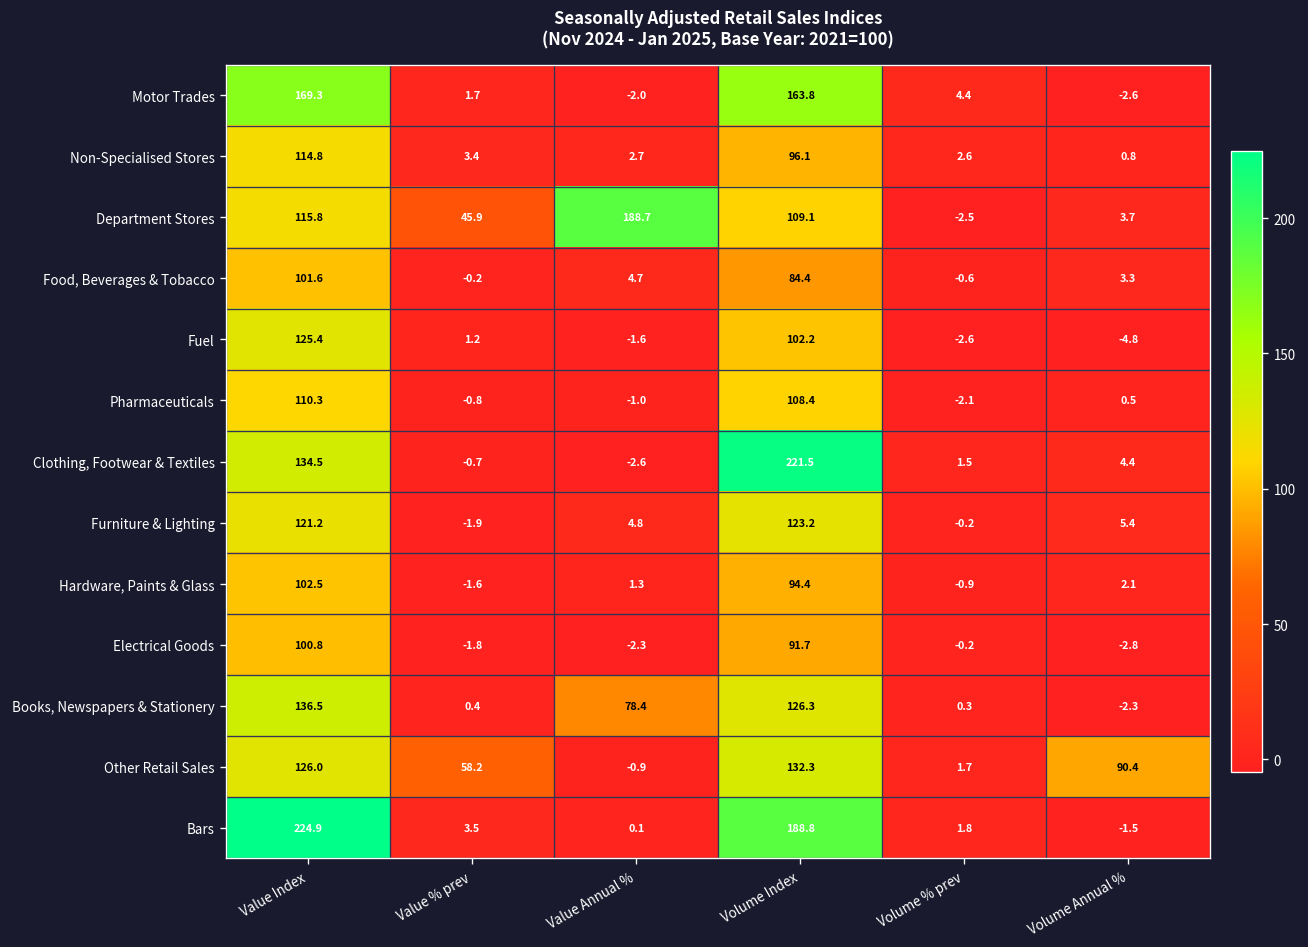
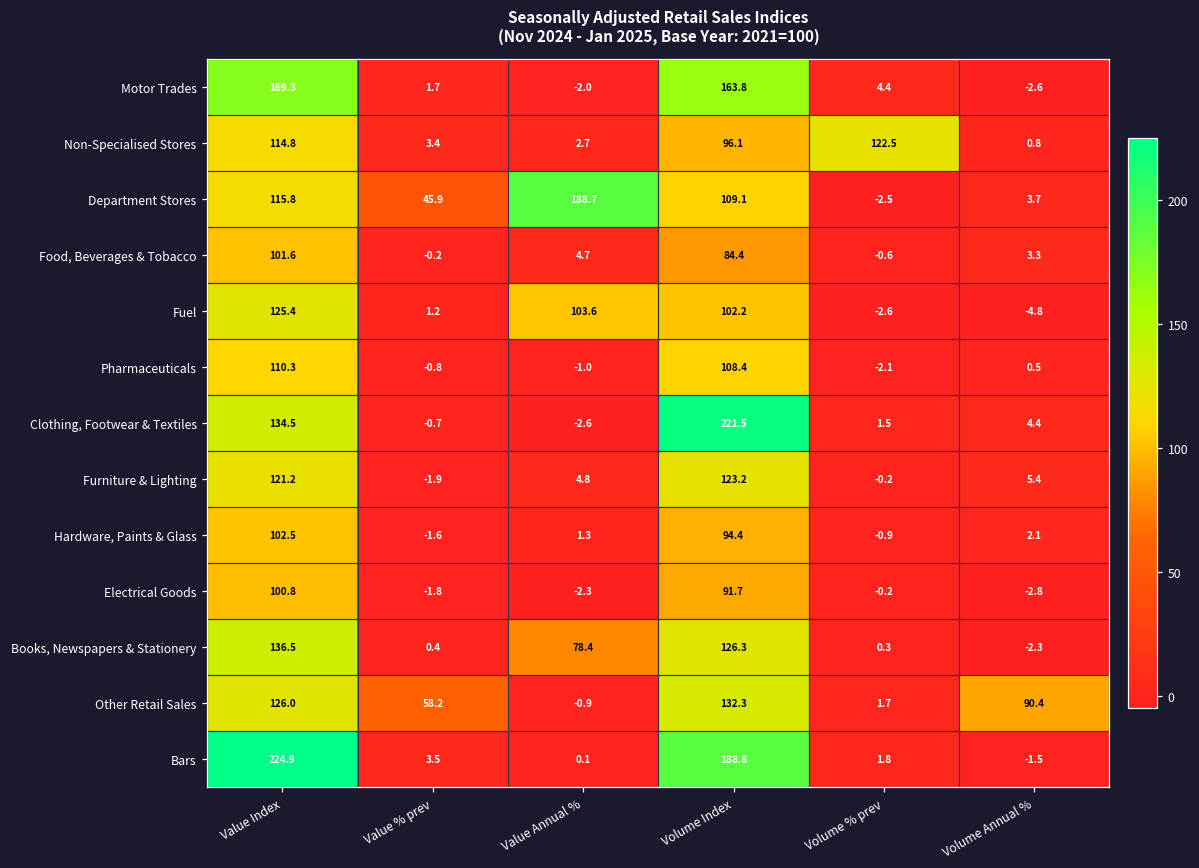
  {
    "Motor Trades": {
      "Value Index": 169.3,
      "Value % prev": 1.7,
      "Value Annual %": -2.0,
      "Volume Index": 163.8,
      "Volume % prev": 4.4,
      "Volume Annual %": -2.6
    },
    "Non-Specialised Stores": {
      "Value Index": 114.8,
      "Value % prev": 3.4,
      "Value Annual %": 2.7,
      "Volume Index": 96.1,
-     "Volume % prev": 2.6,
+     "Volume % prev": 122.5,
      "Volume Annual %": 0.8
    },
    "Department Stores": {
      "Value Index": 115.8,
      "Value % prev": 45.9,
      "Value Annual %": 188.7,
      "Volume Index": 109.1,
      "Volume % prev": -2.5,
      "Volume Annual %": 3.7
    },
    "Food, Beverages & Tobacco": {
      "Value Index": 101.6,
      "Value % prev": -0.2,
      "Value Annual %": 4.7,
      "Volume Index": 84.4,
      "Volume % prev": -0.6,
      "Volume Annual %": 3.3
    },
    "Fuel": {
      "Value Index": 125.4,
      "Value % prev": 1.2,
-     "Value Annual %": -1.6,
+     "Value Annual %": 103.6,
      "Volume Index": 102.2,
      "Volume % prev": -2.6,
      "Volume Annual %": -4.8
    },
    "Pharmaceuticals": {
      "Value Index": 110.3,
      "Value % prev": -0.8,
      "Value Annual %": -1.0,
      "Volume Index": 108.4,
      "Volume % prev": -2.1,
      "Volume Annual %": 0.5
    },
    "Clothing, Footwear & Textiles": {
      "Value Index": 134.5,
      "Value % prev": -0.7,
      "Value Annual %": -2.6,
      "Volume Index": 221.5,
      "Volume % prev": 1.5,
      "Volume Annual %": 4.4
    },
    "Furniture & Lighting": {
      "Value Index": 121.2,
      "Value % prev": -1.9,
      "Value Annual %": 4.8,
      "Volume Index": 123.2,
      "Volume % prev": -0.2,
      "Volume Annual %": 5.4
    },
    "Hardware, Paints & Glass": {
      "Value Index": 102.5,
      "Value % prev": -1.6,
      "Value Annual %": 1.3,
      "Volume Index": 94.4,
      "Volume % prev": -0.9,
      "Volume Annual %": 2.1
    },
    "Electrical Goods": {
      "Value Index": 100.8,
      "Value % prev": -1.8,
      "Value Annual %": -2.3,
      "Volume Index": 91.7,
      "Volume % prev": -0.2,
      "Volume Annual %": -2.8
    },
    "Books, Newspapers & Stationery": {
      "Value Index": 136.5,
      "Value % prev": 0.4,
      "Value Annual %": 78.4,
      "Volume Index": 126.3,
      "Volume % prev": 0.3,
      "Volume Annual %": -2.3
    },
    "Other Retail Sales": {
      "Value Index": 126.0,
      "Value % prev": 58.2,
      "Value Annual %": -0.9,
      "Volume Index": 132.3,
      "Volume % prev": 1.7,
      "Volume Annual %": 90.4
    },
    "Bars": {
      "Value Index": 224.9,
      "Value % prev": 3.5,
      "Value Annual %": 0.1,
      "Volume Index": 188.8,
      "Volume % prev": 1.8,
      "Volume Annual %": -1.5
    }
  }
